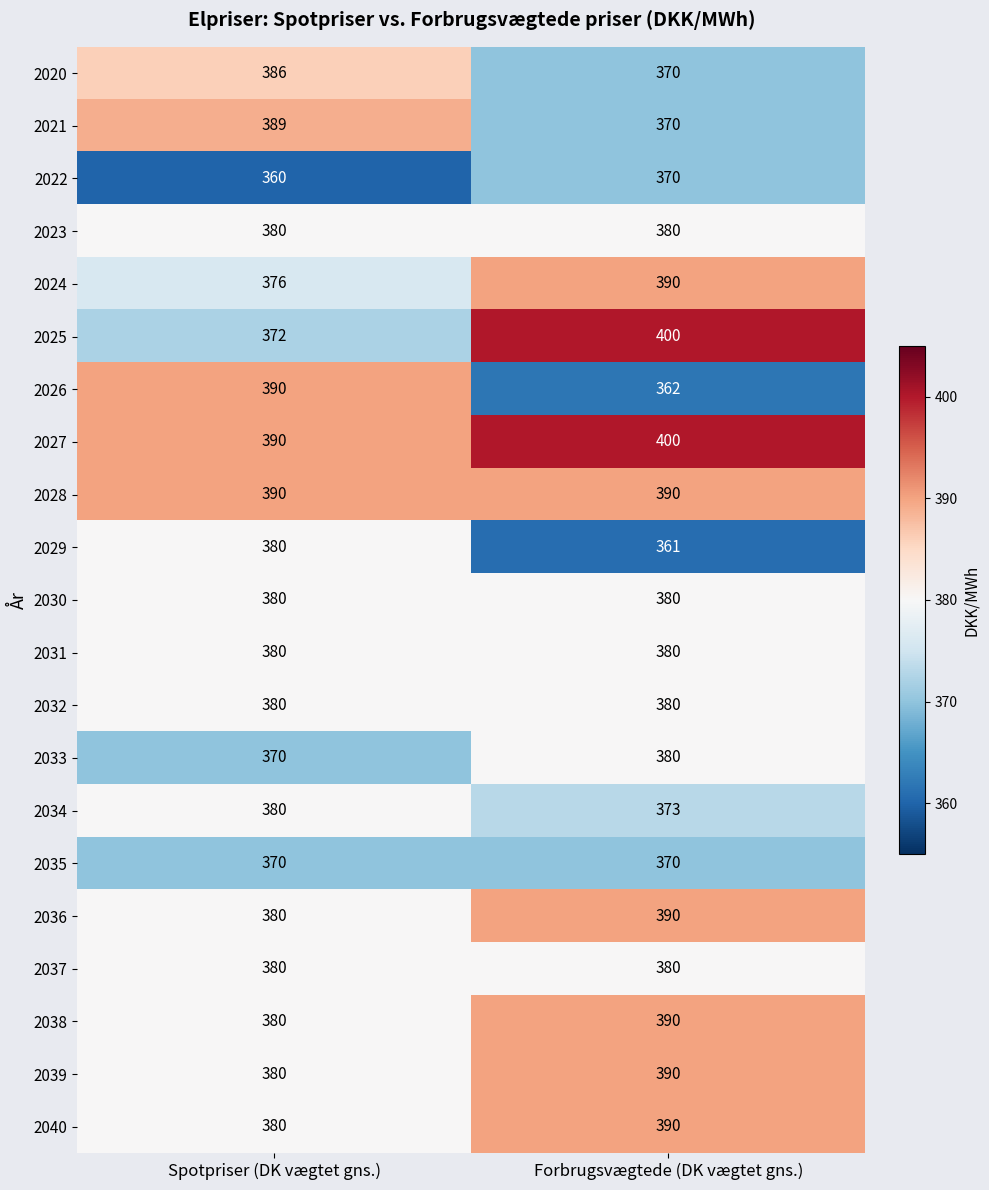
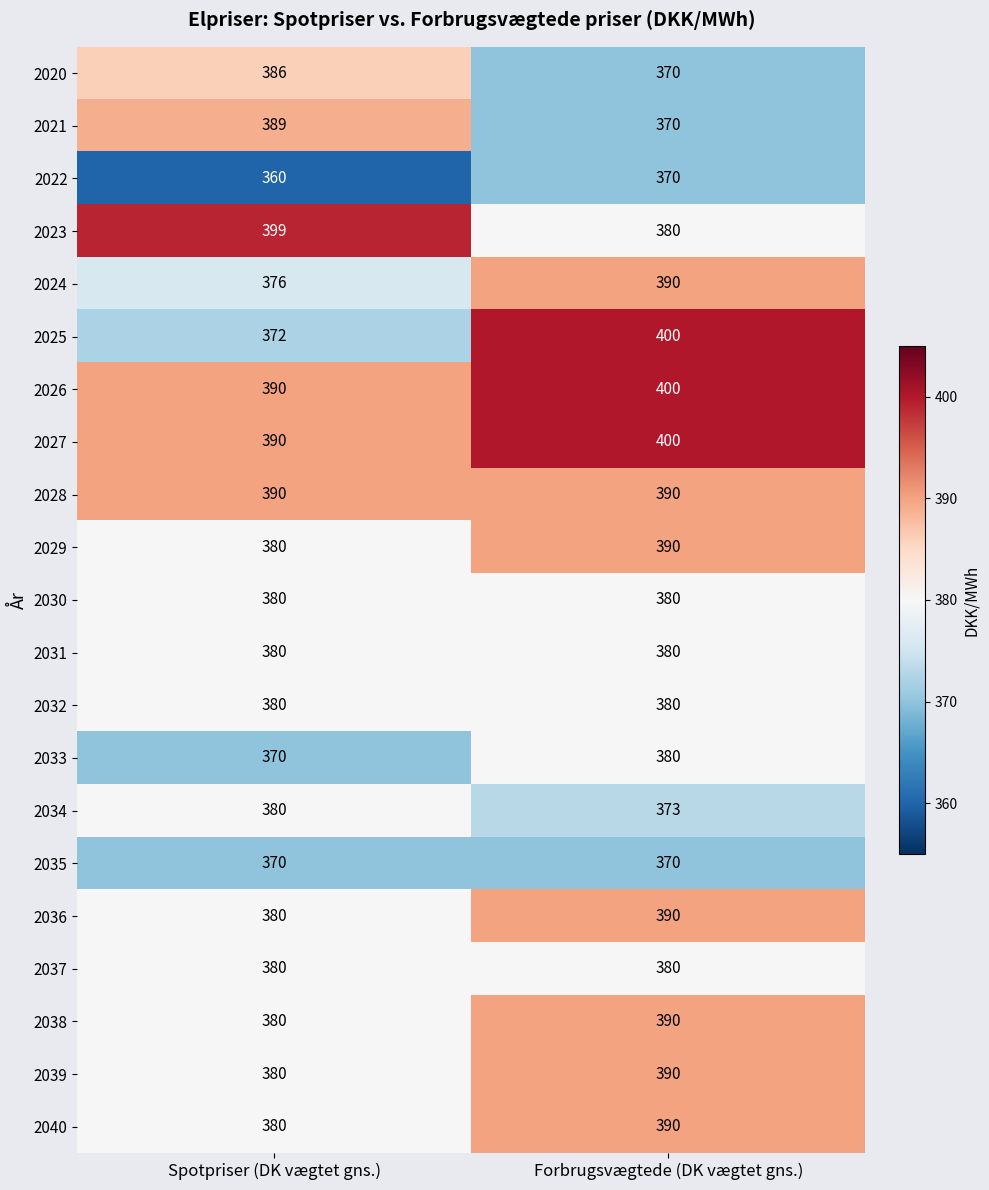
  {
    "2020": {
      "Spotpriser (DK vægtet gns.)": 386,
      "Forbrugsvægtede (DK vægtet gns.)": 370
    },
    "2021": {
      "Spotpriser (DK vægtet gns.)": 389,
      "Forbrugsvægtede (DK vægtet gns.)": 370
    },
    "2022": {
      "Spotpriser (DK vægtet gns.)": 360,
      "Forbrugsvægtede (DK vægtet gns.)": 370
    },
    "2023": {
-     "Spotpriser (DK vægtet gns.)": 380,
+     "Spotpriser (DK vægtet gns.)": 399,
      "Forbrugsvægtede (DK vægtet gns.)": 380
    },
    "2024": {
      "Spotpriser (DK vægtet gns.)": 376,
      "Forbrugsvægtede (DK vægtet gns.)": 390
    },
    "2025": {
      "Spotpriser (DK vægtet gns.)": 372,
      "Forbrugsvægtede (DK vægtet gns.)": 400
    },
    "2026": {
      "Spotpriser (DK vægtet gns.)": 390,
-     "Forbrugsvægtede (DK vægtet gns.)": 362
+     "Forbrugsvægtede (DK vægtet gns.)": 400
    },
    "2027": {
      "Spotpriser (DK vægtet gns.)": 390,
      "Forbrugsvægtede (DK vægtet gns.)": 400
    },
    "2028": {
      "Spotpriser (DK vægtet gns.)": 390,
      "Forbrugsvægtede (DK vægtet gns.)": 390
    },
    "2029": {
      "Spotpriser (DK vægtet gns.)": 380,
-     "Forbrugsvægtede (DK vægtet gns.)": 361
+     "Forbrugsvægtede (DK vægtet gns.)": 390
    },
    "2030": {
      "Spotpriser (DK vægtet gns.)": 380,
      "Forbrugsvægtede (DK vægtet gns.)": 380
    },
    "2031": {
      "Spotpriser (DK vægtet gns.)": 380,
      "Forbrugsvægtede (DK vægtet gns.)": 380
    },
    "2032": {
      "Spotpriser (DK vægtet gns.)": 380,
      "Forbrugsvægtede (DK vægtet gns.)": 380
    },
    "2033": {
      "Spotpriser (DK vægtet gns.)": 370,
      "Forbrugsvægtede (DK vægtet gns.)": 380
    },
    "2034": {
      "Spotpriser (DK vægtet gns.)": 380,
      "Forbrugsvægtede (DK vægtet gns.)": 373
    },
    "2035": {
      "Spotpriser (DK vægtet gns.)": 370,
      "Forbrugsvægtede (DK vægtet gns.)": 370
    },
    "2036": {
      "Spotpriser (DK vægtet gns.)": 380,
      "Forbrugsvægtede (DK vægtet gns.)": 390
    },
    "2037": {
      "Spotpriser (DK vægtet gns.)": 380,
      "Forbrugsvægtede (DK vægtet gns.)": 380
    },
    "2038": {
      "Spotpriser (DK vægtet gns.)": 380,
      "Forbrugsvægtede (DK vægtet gns.)": 390
    },
    "2039": {
      "Spotpriser (DK vægtet gns.)": 380,
      "Forbrugsvægtede (DK vægtet gns.)": 390
    },
    "2040": {
      "Spotpriser (DK vægtet gns.)": 380,
      "Forbrugsvægtede (DK vægtet gns.)": 390
    }
  }
